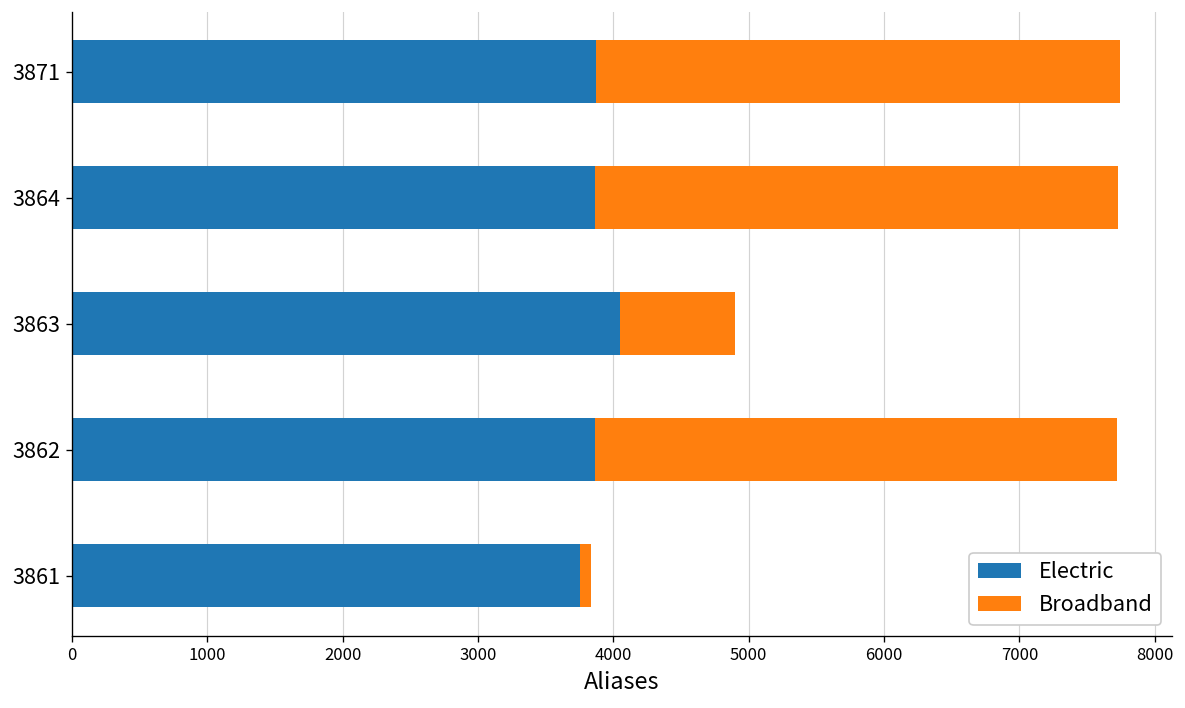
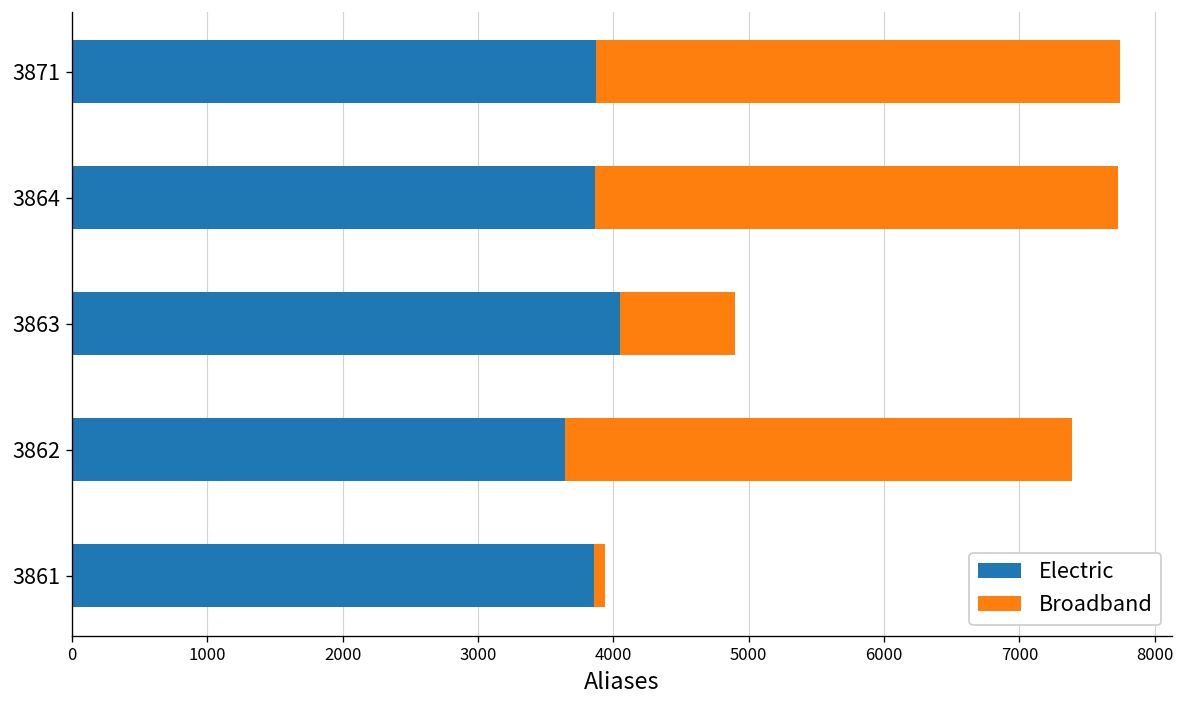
  {
    "Electric": {
      "3871": 3870,
      "3864": 3860,
      "3863": 4050,
-     "3862": 3860,
-     "3861": 3760
+     "3862": 3650,
+     "3861": 3860
    },
    "Broadband": {
      "3871": 3870,
      "3864": 3860,
      "3863": 850,
-     "3862": 3860,
+     "3862": 3750,
      "3861": 80
    }
  }
